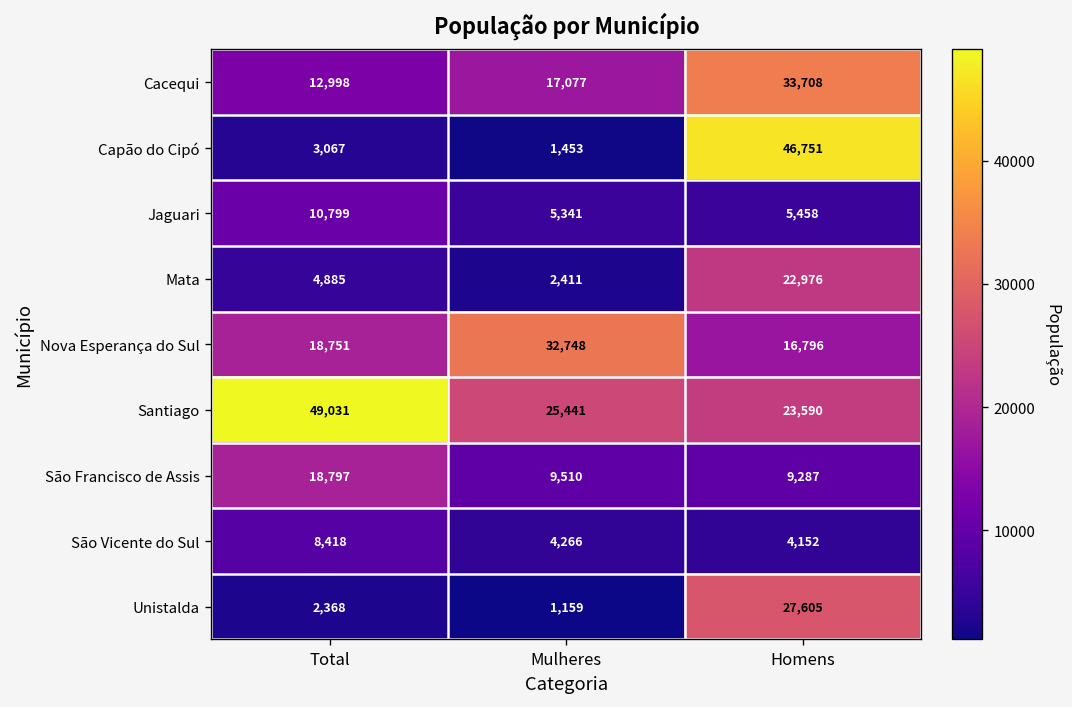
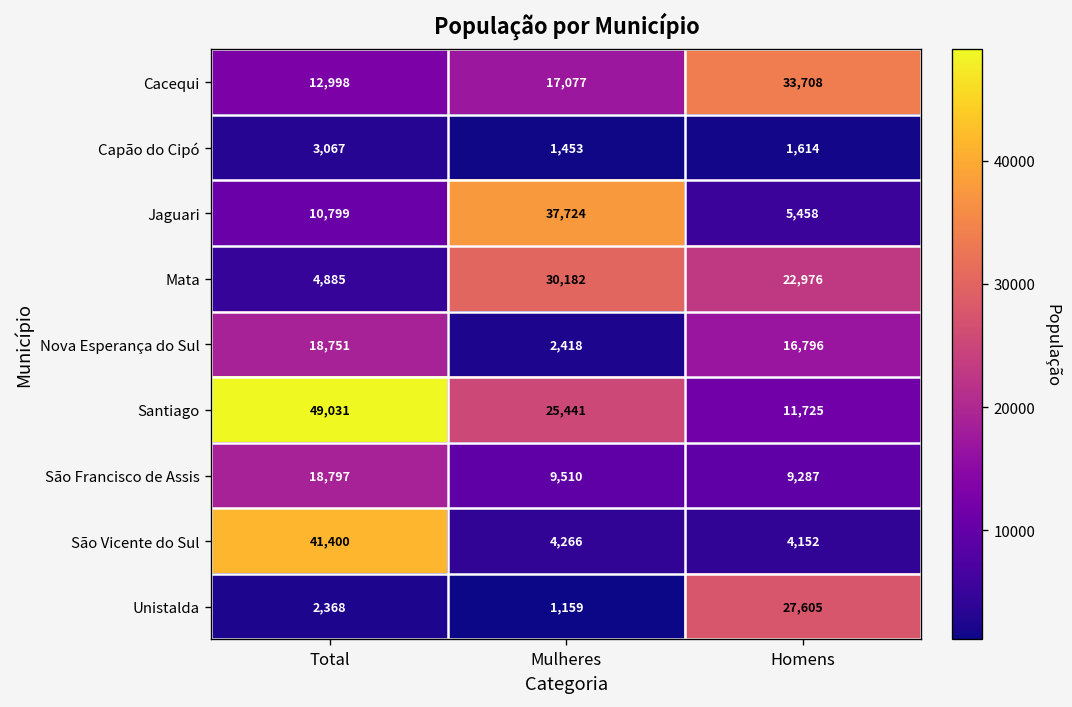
  {
    "Cacequi": {
      "Total": "12,998",
      "Mulheres": "17,077",
      "Homens": "33,708"
    },
    "Capão do Cipó": {
      "Total": "3,067",
      "Mulheres": "1,453",
-     "Homens": "46,751"
+     "Homens": "1,614"
    },
    "Jaguari": {
      "Total": "10,799",
-     "Mulheres": "5,341",
+     "Mulheres": "37,724",
      "Homens": "5,458"
    },
    "Mata": {
      "Total": "4,885",
-     "Mulheres": "2,411",
+     "Mulheres": "30,182",
      "Homens": "22,976"
    },
    "Nova Esperança do Sul": {
      "Total": "18,751",
-     "Mulheres": "32,748",
+     "Mulheres": "2,418",
      "Homens": "16,796"
    },
    "Santiago": {
      "Total": "49,031",
      "Mulheres": "25,441",
-     "Homens": "23,590"
+     "Homens": "11,725"
    },
    "São Francisco de Assis": {
      "Total": "18,797",
      "Mulheres": "9,510",
      "Homens": "9,287"
    },
    "São Vicente do Sul": {
-     "Total": "8,418",
+     "Total": "41,400",
      "Mulheres": "4,266",
      "Homens": "4,152"
    },
    "Unistalda": {
      "Total": "2,368",
      "Mulheres": "1,159",
      "Homens": "27,605"
    }
  }
